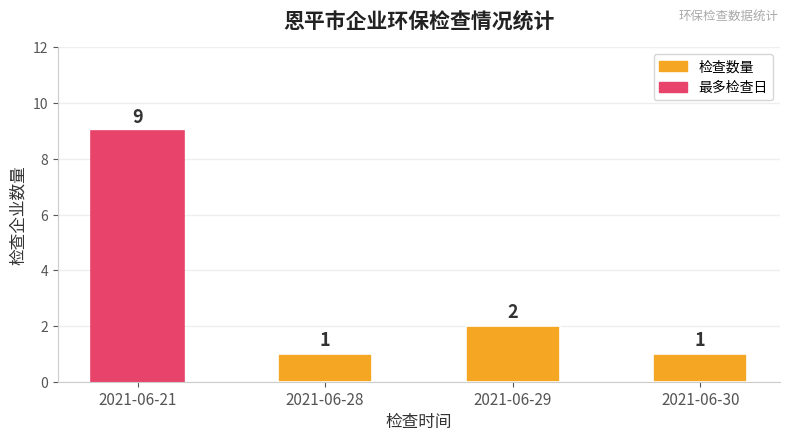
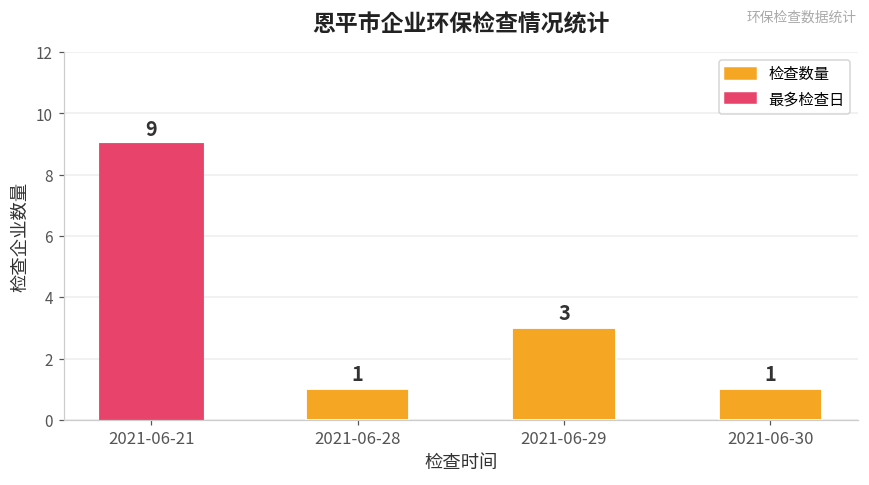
  {
    "2021-06-21": 9,
    "2021-06-28": 1,
-   "2021-06-29": 2,
+   "2021-06-29": 3,
    "2021-06-30": 1
  }
